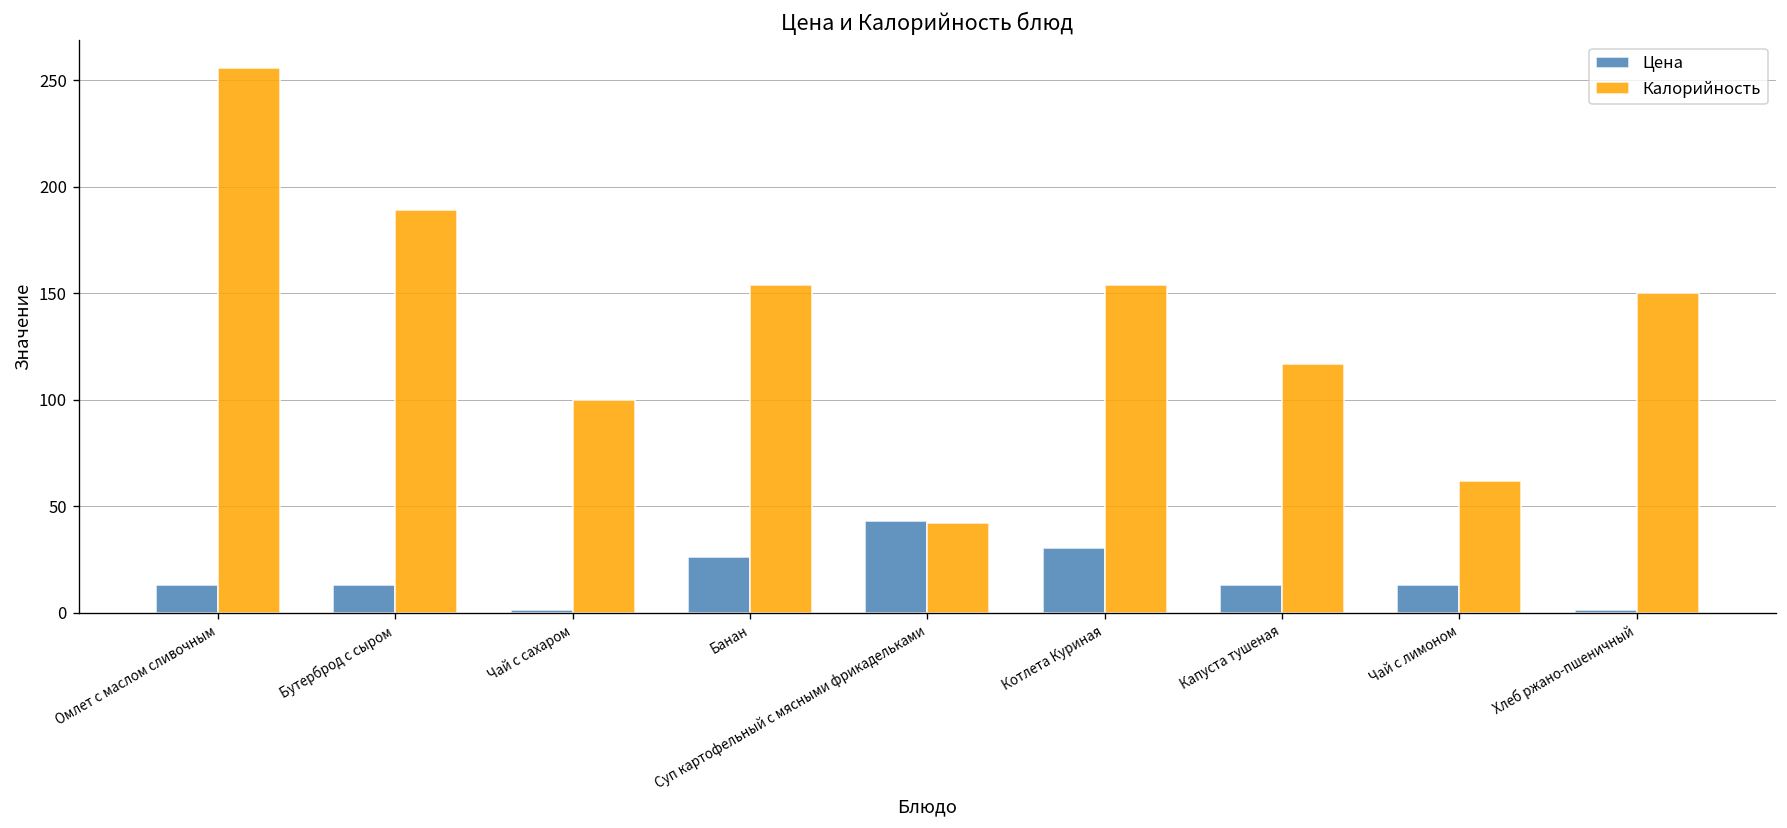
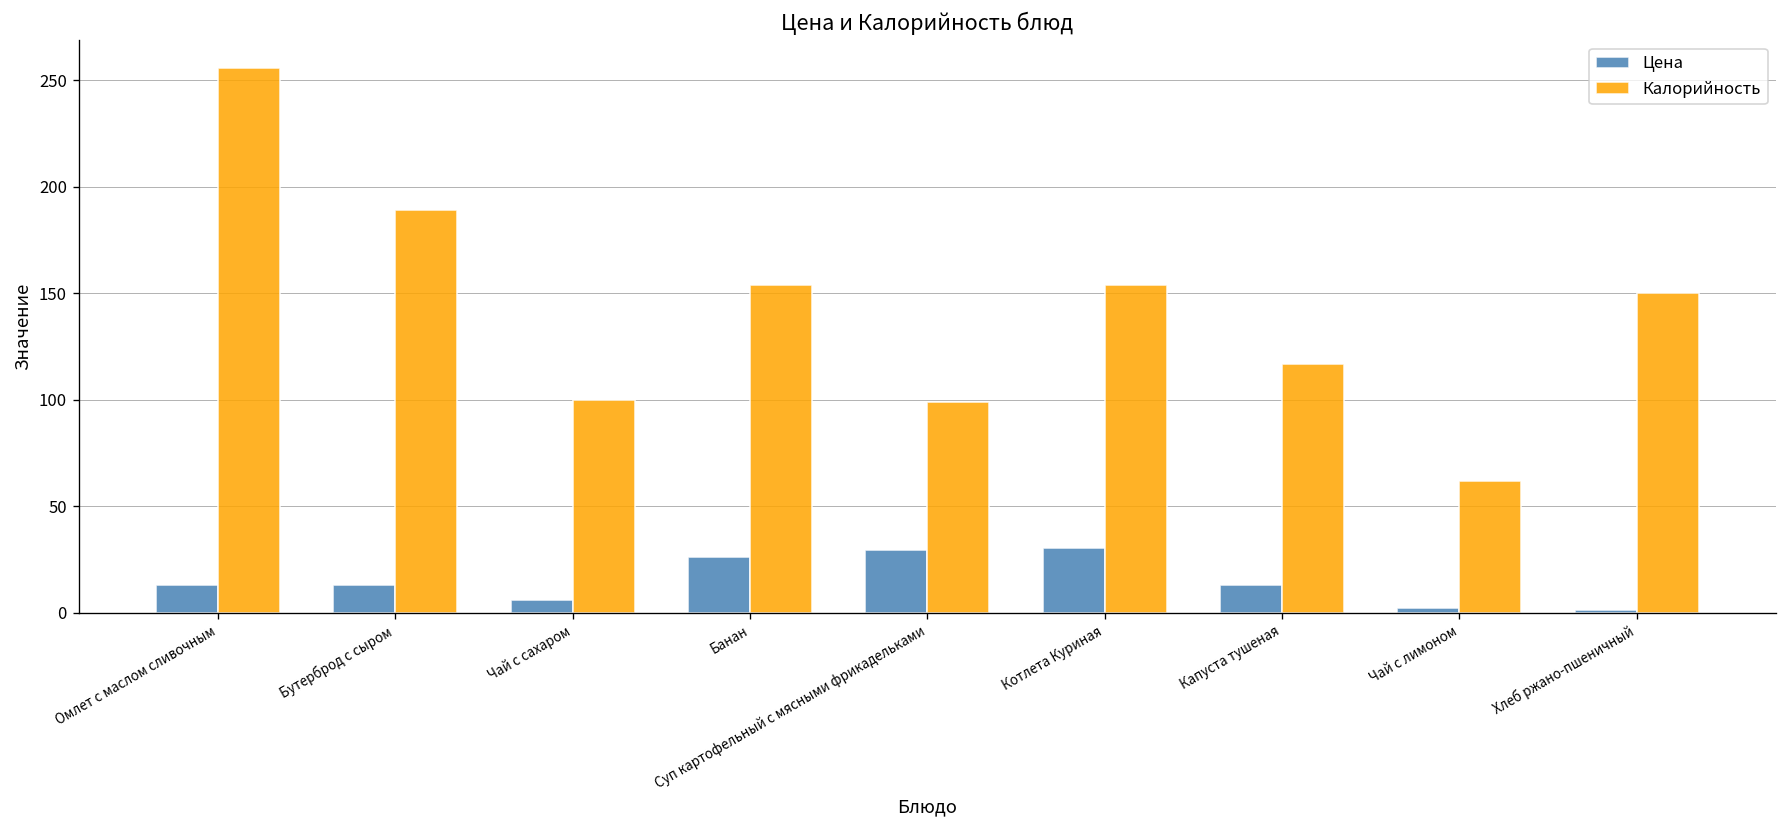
  {
    "Цена": {
      "Омлет с маслом сливочным": 13,
      "Бутерброд с сыром": 13,
-     "Чай с сахаром": 1,
+     "Чай с сахаром": 6,
      "Банан": 26,
-     "Суп картофельный с мясными фрикадельками": 43,
+     "Суп картофельный с мясными фрикадельками": 29,
      "Котлета Куриная": 30,
      "Капуста тушеная": 13,
-     "Чай с лимоном": 13
+     "Чай с лимоном": 2
    },
    "Калорийность": {
      "Омлет с маслом сливочным": 256,
      "Бутерброд с сыром": 189,
      "Чай с сахаром": 100,
      "Банан": 154,
-     "Суп картофельный с мясными фрикадельками": 42,
+     "Суп картофельный с мясными фрикадельками": 99,
      "Котлета Куриная": 154,
      "Капуста тушеная": 117,
      "Чай с лимоном": 62,
      "Хлеб ржано-пшеничный": 150
    }
  }
